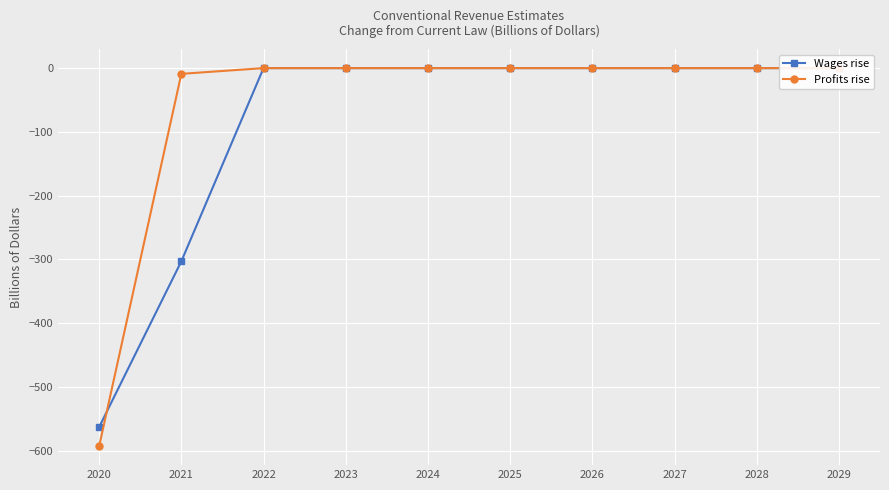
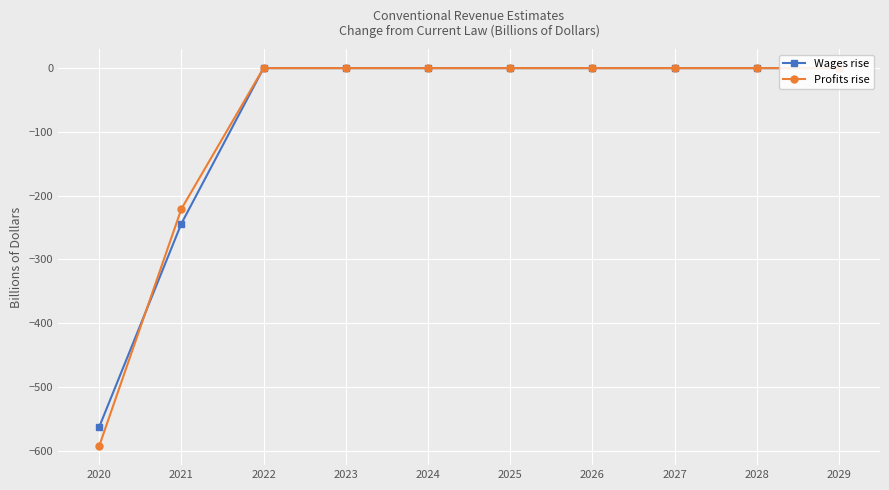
  {
    "Wages rise": {
      "2020": -560,
-     "2021": -300
+     "2021": -240
    },
    "Profits rise": {
      "2020": -590,
-     "2021": -10
+     "2021": -220
    }
  }
